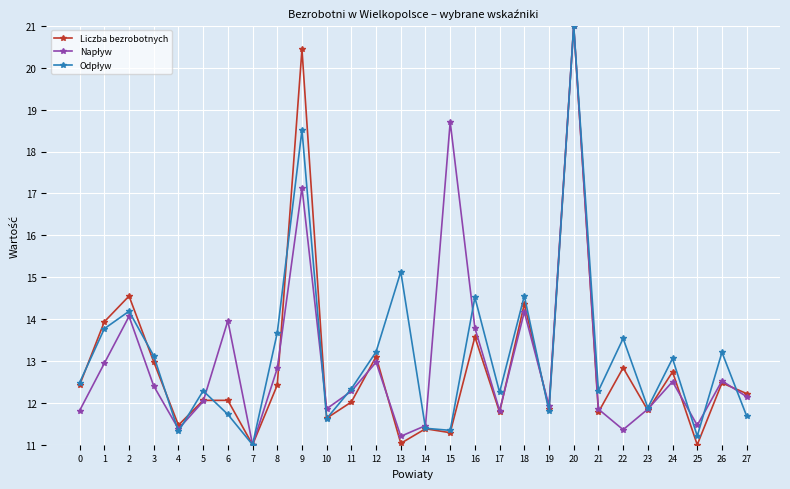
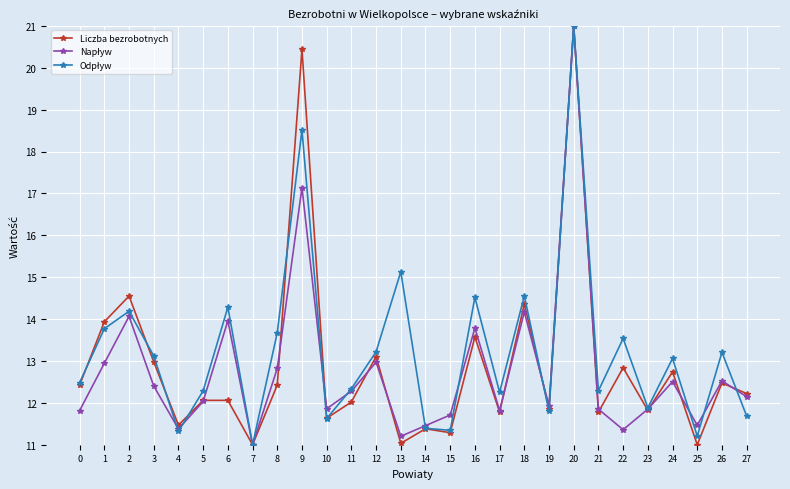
  {
    "Liczba bezrobotnych": {
      "1": 13.9,
      "2": 14.5,
      "3": 13.0,
      "4": 11.5,
      "6": 12.1,
      "8": 12.4,
      "9": 20.4,
      "11": 12.0,
      "12": 13.1,
      "13": 11.0,
      "16": 13.6,
      "18": 14.4,
      "19": 11.9,
      "21": 11.8,
      "22": 12.8,
      "24": 12.7,
      "25": 11.0,
      "27": 12.2
    },
    "Napływ": {
      "0": 11.8,
      "1": 12.9,
      "2": 14.1,
      "3": 12.4,
      "6": 14.0,
      "8": 12.8,
      "9": 17.1,
      "10": 11.9,
      "12": 13.0,
      "13": 11.2,
      "14": 11.5,
-     "15": 18.7,
+     "15": 11.7,
      "16": 13.8,
      "18": 14.2,
      "19": 11.9,
      "21": 11.8,
      "22": 11.4,
      "24": 12.5,
      "25": 11.5,
      "27": 12.1
    },
    "Odpływ": {
      "1": 13.8,
      "2": 14.2,
      "3": 13.1,
      "5": 12.3,
-     "6": 11.7,
+     "6": 14.3,
      "8": 13.7,
      "9": 18.5,
      "12": 13.2,
      "13": 15.1,
      "16": 14.5,
      "17": 12.3,
      "18": 14.6,
      "19": 11.8,
      "21": 12.3,
      "22": 13.5,
      "24": 13.1,
      "25": 11.2,
      "26": 13.2,
      "27": 11.7
    }
  }
